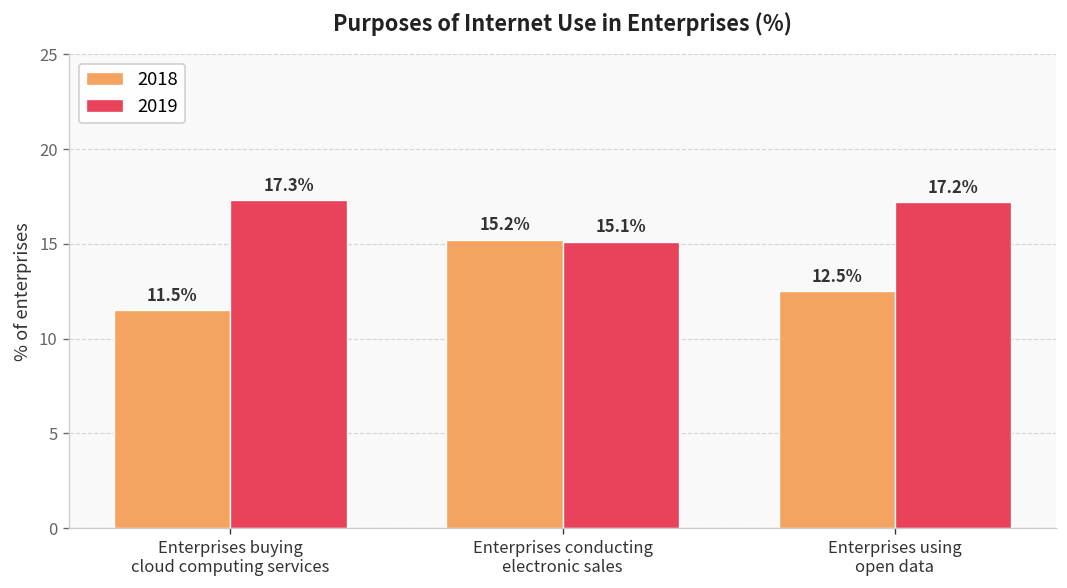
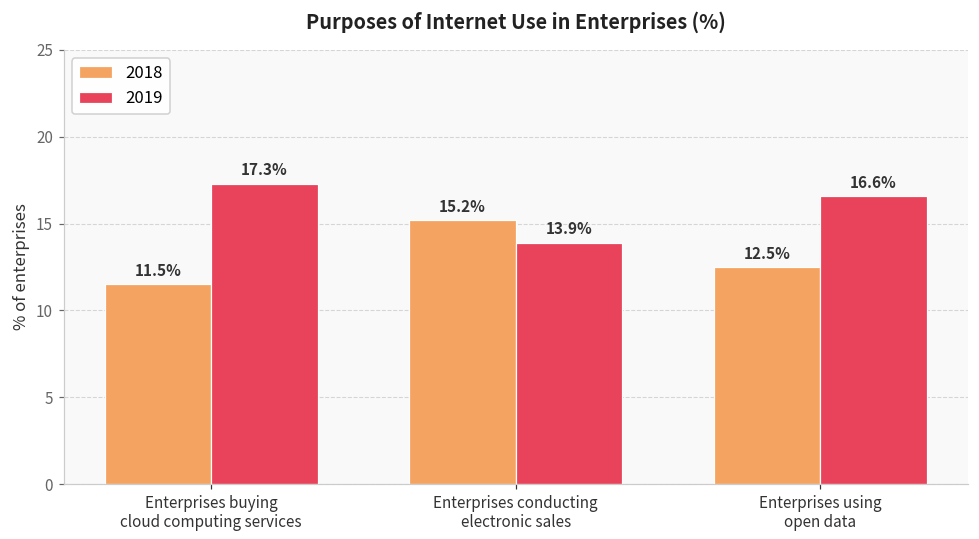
  {
    "2018": {
      "Enterprises buying cloud computing services": "11.5%",
      "Enterprises conducting electronic sales": "15.2%",
      "Enterprises using open data": "12.5%"
    },
    "2019": {
      "Enterprises buying cloud computing services": "17.3%",
-     "Enterprises conducting electronic sales": "15.1%",
-     "Enterprises using open data": "17.2%"
+     "Enterprises conducting electronic sales": "13.9%",
+     "Enterprises using open data": "16.6%"
    }
  }
